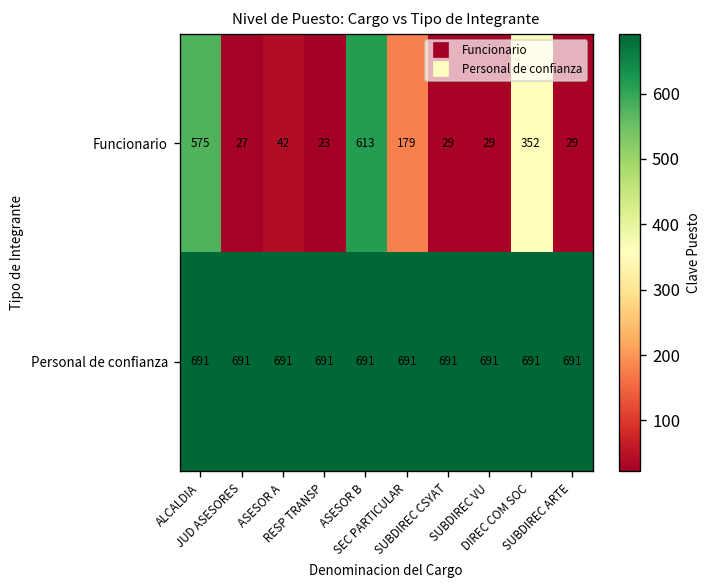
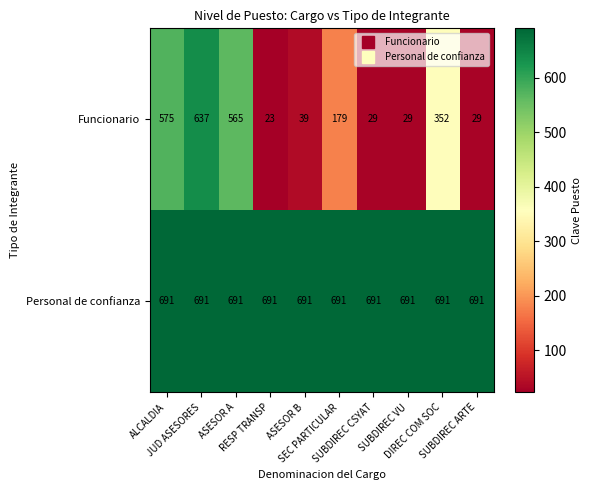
  {
    "Funcionario": {
      "ALCALDIA": 575,
-     "JUD ASESORES": 27,
-     "ASESOR A": 42,
+     "JUD ASESORES": 637,
+     "ASESOR A": 565,
      "RESP TRANSP": 23,
-     "ASESOR B": 613,
+     "ASESOR B": 39,
      "SEC PARTICULAR": 179,
      "SUBDIREC CSYAT": 29,
      "SUBDIREC VU": 29,
      "DIREC COM SOC": 352,
      "SUBDIREC ARTE": 29
    },
    "Personal de confianza": {
      "ALCALDIA": 691,
      "JUD ASESORES": 691,
      "ASESOR A": 691,
      "RESP TRANSP": 691,
      "ASESOR B": 691,
      "SEC PARTICULAR": 691,
      "SUBDIREC CSYAT": 691,
      "SUBDIREC VU": 691,
      "DIREC COM SOC": 691,
      "SUBDIREC ARTE": 691
    }
  }
